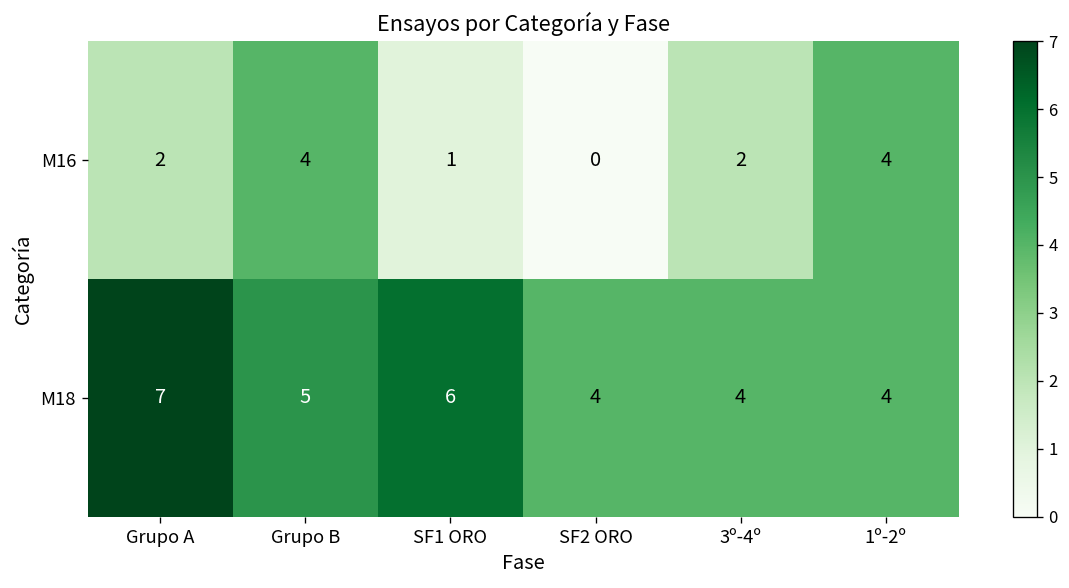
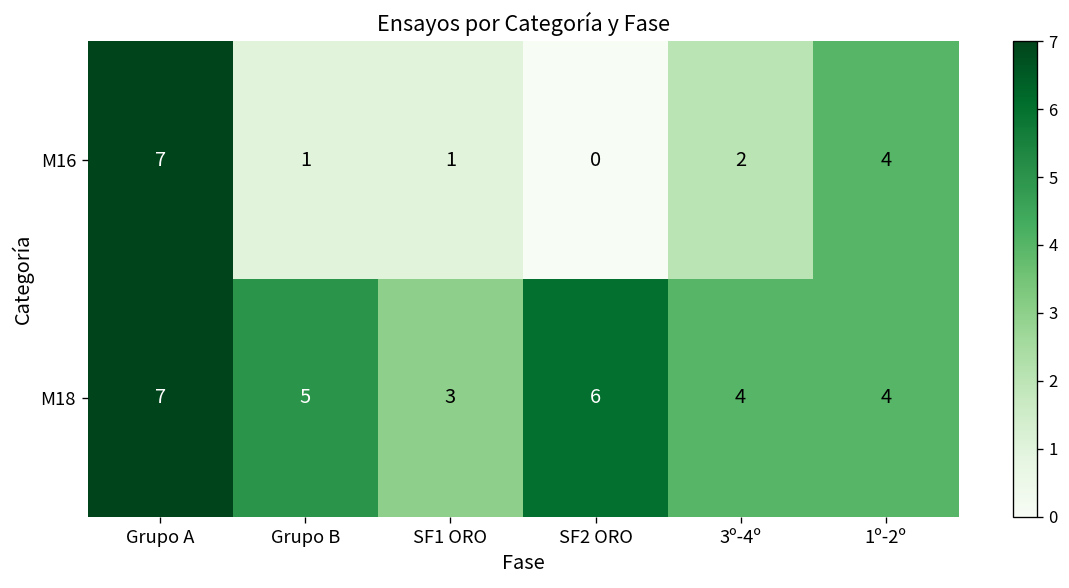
  {
    "M16": {
-     "Grupo A": 2,
-     "Grupo B": 4,
+     "Grupo A": 7,
+     "Grupo B": 1,
      "SF1 ORO": 1,
      "SF2 ORO": 0,
      "3º-4º": 2,
      "1º-2º": 4
    },
    "M18": {
      "Grupo A": 7,
      "Grupo B": 5,
-     "SF1 ORO": 6,
-     "SF2 ORO": 4,
+     "SF1 ORO": 3,
+     "SF2 ORO": 6,
      "3º-4º": 4,
      "1º-2º": 4
    }
  }
